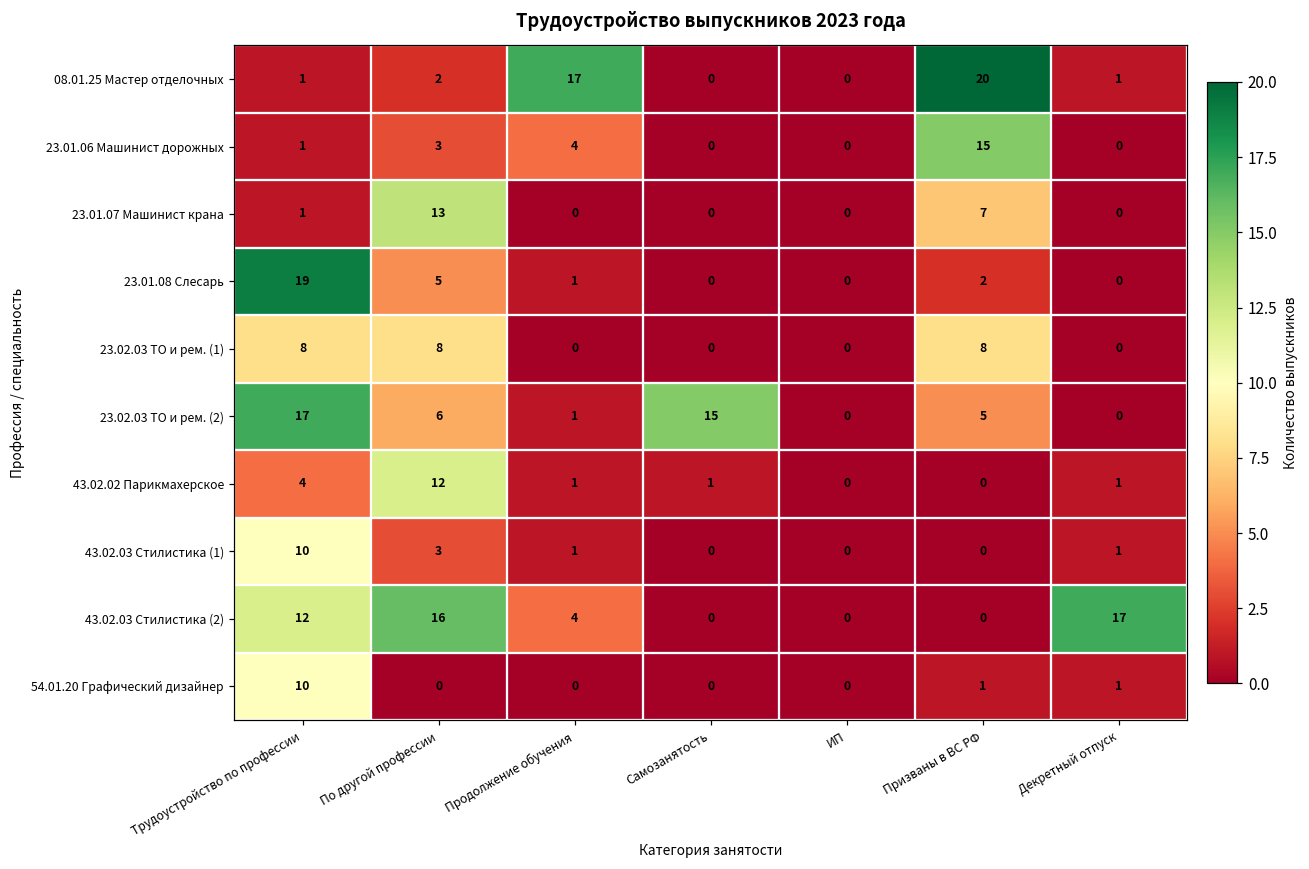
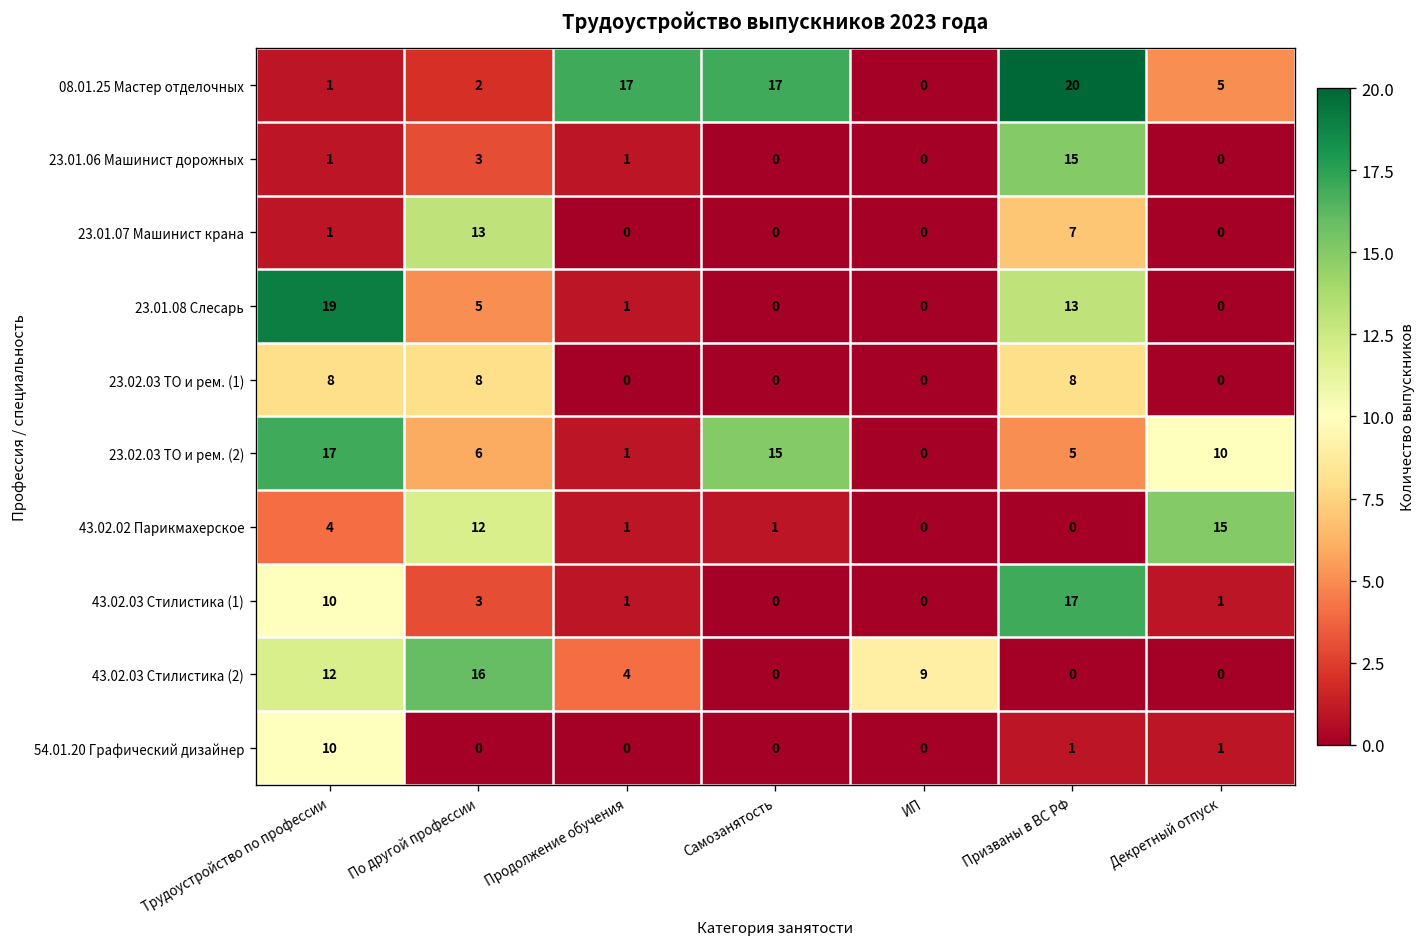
  {
    "08.01.25 Мастер отделочных": {
      "Трудоустройство по профессии": 1,
      "По другой профессии": 2,
      "Продолжение обучения": 17,
-     "Самозанятость": 0,
+     "Самозанятость": 17,
      "ИП": 0,
      "Призваны в ВС РФ": 20,
-     "Декретный отпуск": 1
+     "Декретный отпуск": 5
    },
    "23.01.06 Машинист дорожных": {
      "Трудоустройство по профессии": 1,
      "По другой профессии": 3,
-     "Продолжение обучения": 4,
+     "Продолжение обучения": 1,
      "Самозанятость": 0,
      "ИП": 0,
      "Призваны в ВС РФ": 15,
      "Декретный отпуск": 0
    },
    "23.01.07 Машинист крана": {
      "Трудоустройство по профессии": 1,
      "По другой профессии": 13,
      "Продолжение обучения": 0,
      "Самозанятость": 0,
      "ИП": 0,
      "Призваны в ВС РФ": 7,
      "Декретный отпуск": 0
    },
    "23.01.08 Слесарь": {
      "Трудоустройство по профессии": 19,
      "По другой профессии": 5,
      "Продолжение обучения": 1,
      "Самозанятость": 0,
      "ИП": 0,
-     "Призваны в ВС РФ": 2,
+     "Призваны в ВС РФ": 13,
      "Декретный отпуск": 0
    },
    "23.02.03 ТО и рем. (1)": {
      "Трудоустройство по профессии": 8,
      "По другой профессии": 8,
      "Продолжение обучения": 0,
      "Самозанятость": 0,
      "ИП": 0,
      "Призваны в ВС РФ": 8,
      "Декретный отпуск": 0
    },
    "23.02.03 ТО и рем. (2)": {
      "Трудоустройство по профессии": 17,
      "По другой профессии": 6,
      "Продолжение обучения": 1,
      "Самозанятость": 15,
      "ИП": 0,
      "Призваны в ВС РФ": 5,
-     "Декретный отпуск": 0
+     "Декретный отпуск": 10
    },
    "43.02.02 Парикмахерское": {
      "Трудоустройство по профессии": 4,
      "По другой профессии": 12,
      "Продолжение обучения": 1,
      "Самозанятость": 1,
      "ИП": 0,
      "Призваны в ВС РФ": 0,
-     "Декретный отпуск": 1
+     "Декретный отпуск": 15
    },
    "43.02.03 Стилистика (1)": {
      "Трудоустройство по профессии": 10,
      "По другой профессии": 3,
      "Продолжение обучения": 1,
      "Самозанятость": 0,
      "ИП": 0,
-     "Призваны в ВС РФ": 0,
+     "Призваны в ВС РФ": 17,
      "Декретный отпуск": 1
    },
    "43.02.03 Стилистика (2)": {
      "Трудоустройство по профессии": 12,
      "По другой профессии": 16,
      "Продолжение обучения": 4,
      "Самозанятость": 0,
-     "ИП": 0,
+     "ИП": 9,
      "Призваны в ВС РФ": 0,
-     "Декретный отпуск": 17
+     "Декретный отпуск": 0
    },
    "54.01.20 Графический дизайнер": {
      "Трудоустройство по профессии": 10,
      "По другой профессии": 0,
      "Продолжение обучения": 0,
      "Самозанятость": 0,
      "ИП": 0,
      "Призваны в ВС РФ": 1,
      "Декретный отпуск": 1
    }
  }
